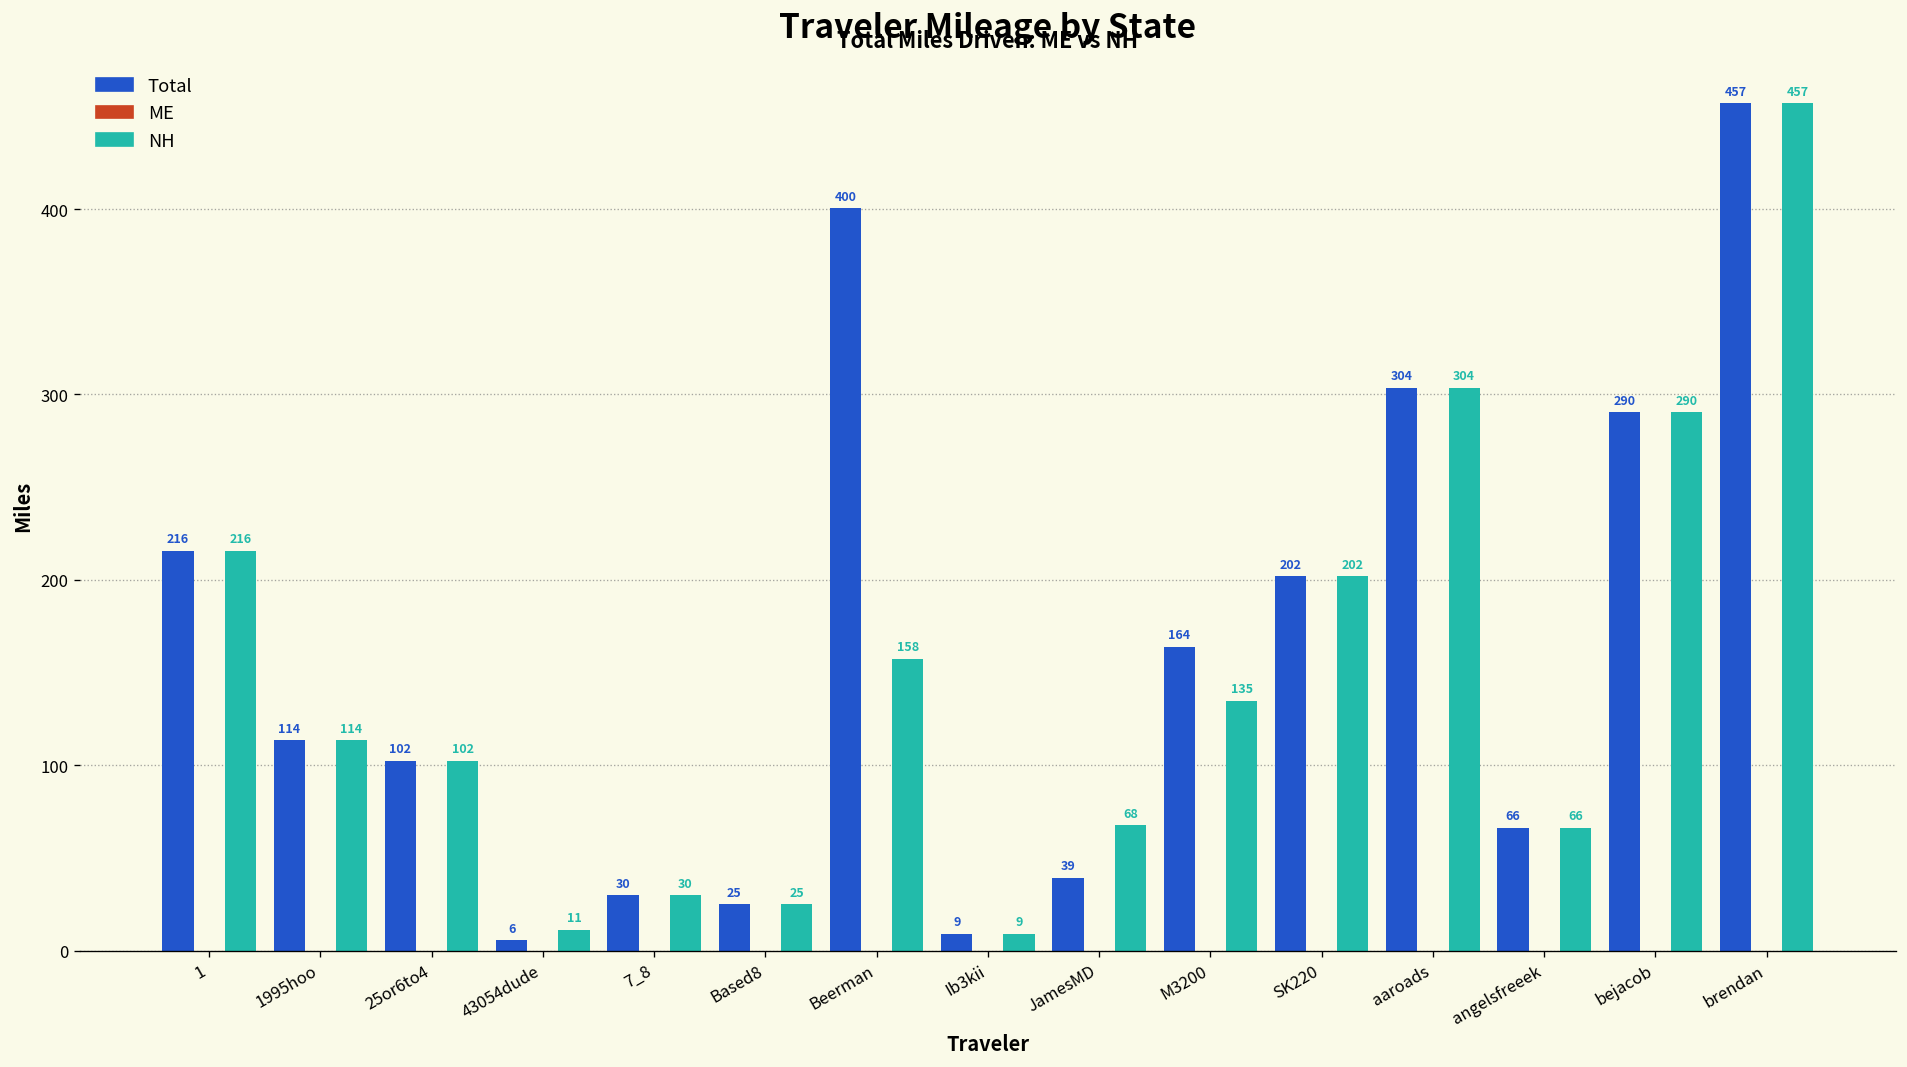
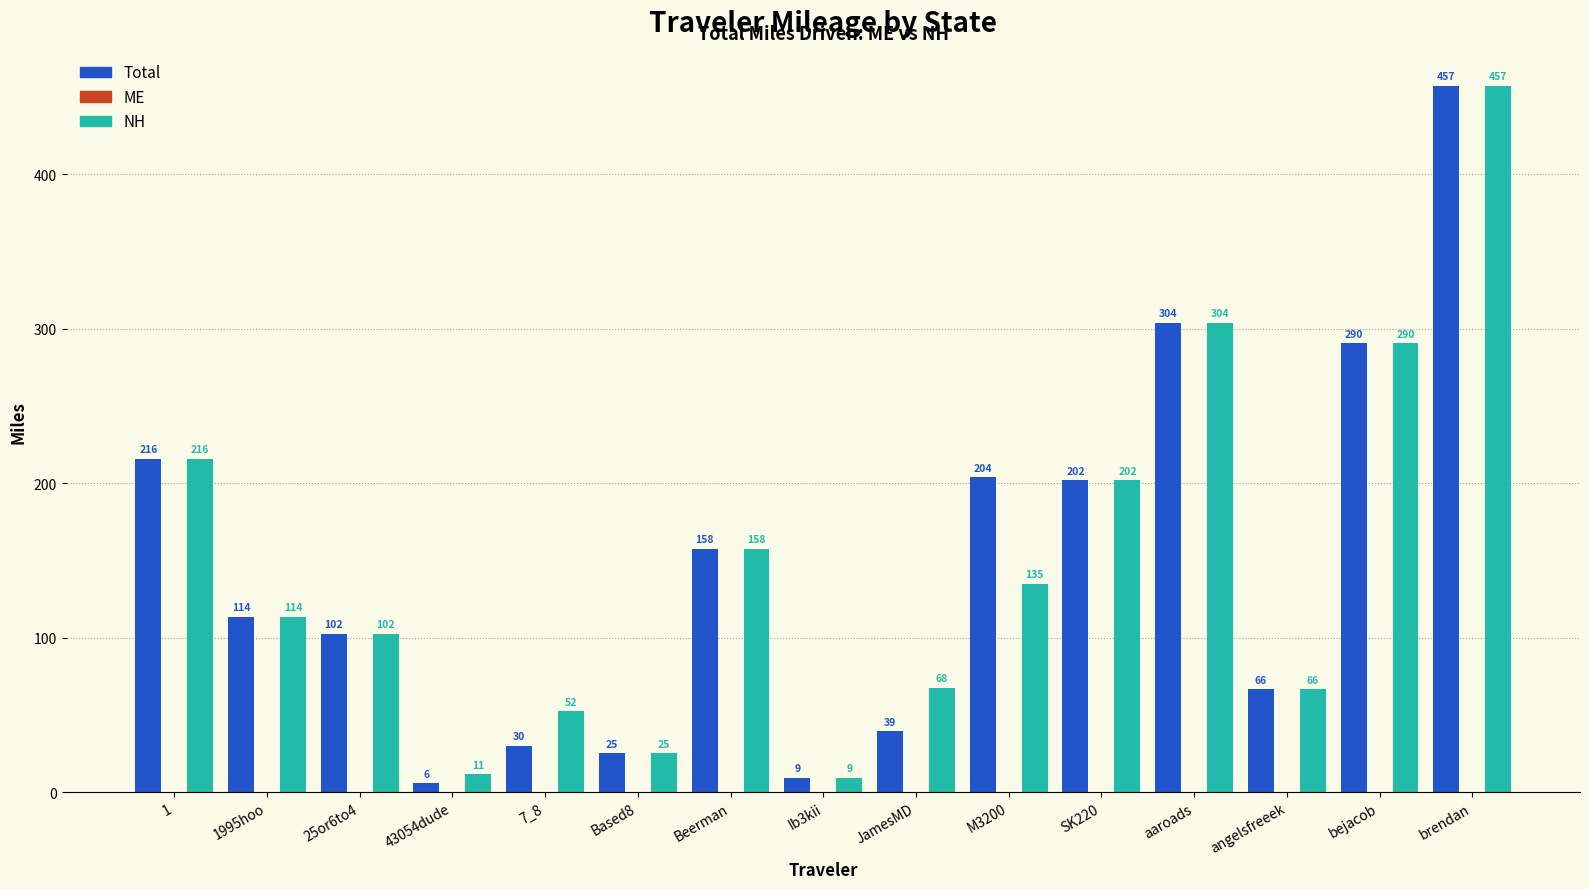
  {
    "Total": {
      "1": 216,
      "1995hoo": 114,
      "25or6to4": 102,
      "43054dude": 6,
      "7_8": 30,
      "Based8": 25,
-     "Beerman": 400,
+     "Beerman": 158,
      "Ib3kii": 9,
      "JamesMD": 39,
-     "M3200": 164,
+     "M3200": 204,
      "SK220": 202,
      "aaroads": 304,
      "angelsfreeek": 66,
      "bejacob": 290,
      "brendan": 457
    },
    "ME": {
      "1": 0,
      "1995hoo": 0,
      "25or6to4": 0,
      "43054dude": 0,
      "7_8": 0,
      "Based8": 0,
      "Beerman": 0,
      "Ib3kii": 0,
      "JamesMD": 0,
      "M3200": 0,
      "SK220": 0,
      "aaroads": 0,
      "angelsfreeek": 0,
      "bejacob": 0,
      "brendan": 0
    },
    "NH": {
      "1": 216,
      "1995hoo": 114,
      "25or6to4": 102,
      "43054dude": 11,
-     "7_8": 30,
+     "7_8": 52,
      "Based8": 25,
      "Beerman": 158,
      "Ib3kii": 9,
      "JamesMD": 68,
      "M3200": 135,
      "SK220": 202,
      "aaroads": 304,
      "angelsfreeek": 66,
      "bejacob": 290,
      "brendan": 457
    }
  }
